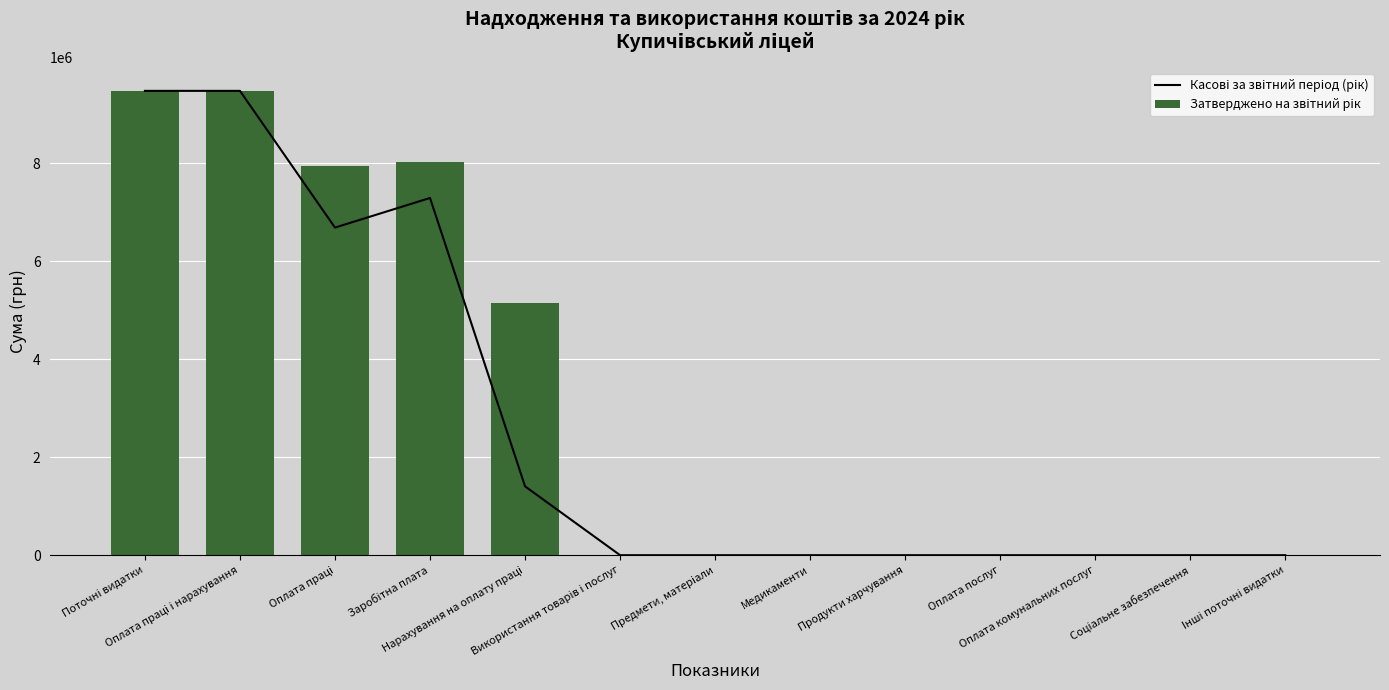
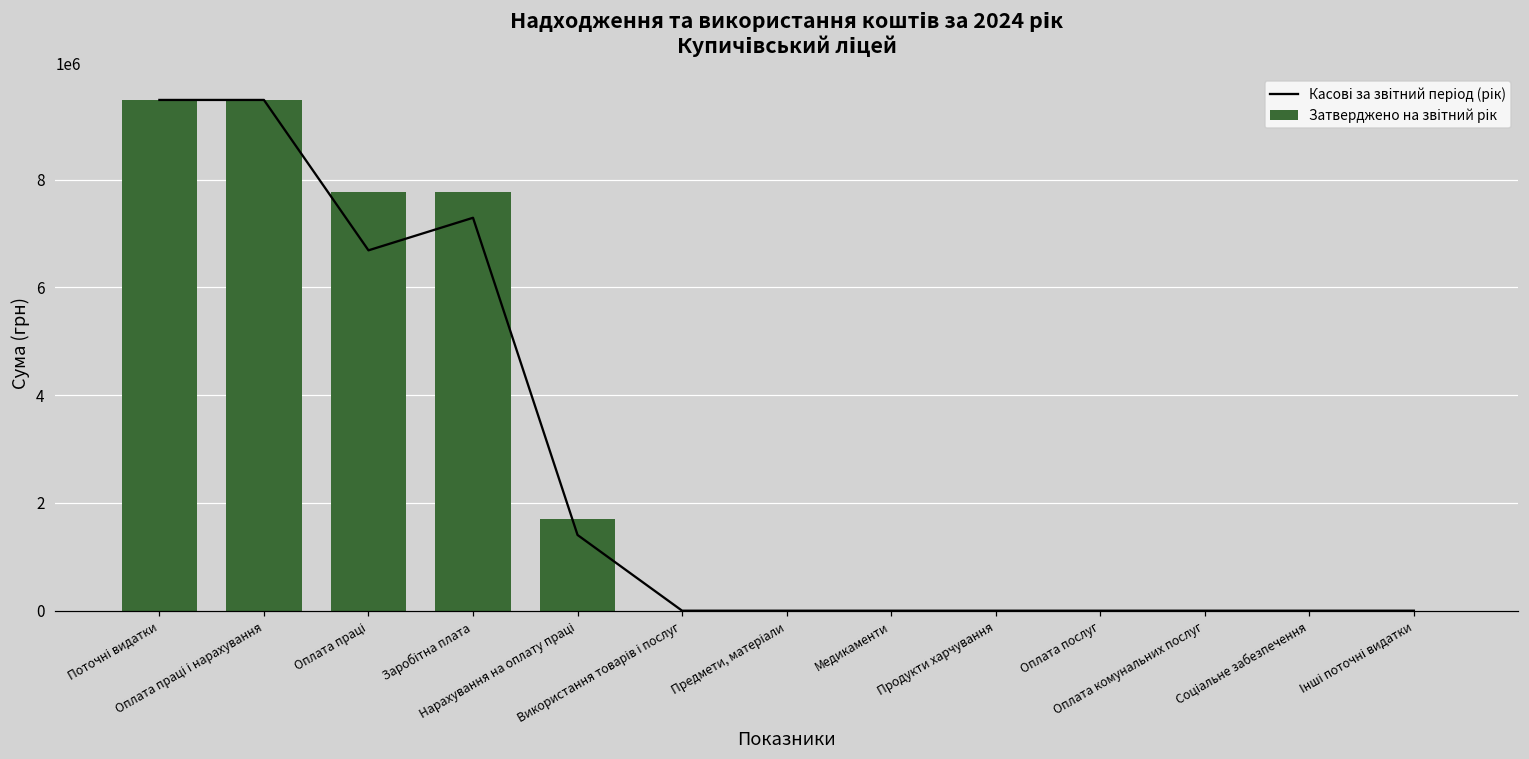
  {
    "Касові за звітний період (рік)": {
      "Поточні видатки": 9500000,
      "Оплата праці і нарахування": 9500000,
      "Оплата праці": 6700000,
      "Заробітна плата": 7300000,
      "Нарахування на оплату праці": 1400000,
      "Використання товарів і послуг": 0,
      "Предмети, матеріали": 0,
      "Медикаменти": 0,
      "Продукти харчування": 0,
      "Оплата послуг": 0,
      "Оплата комунальних послуг": 0,
      "Соціальне забезпечення": 0,
      "Інші поточні видатки": 0
    },
    "Затверджено на звітний рік": {
      "Поточні видатки": 9500000,
      "Оплата праці і нарахування": 9500000,
-     "Оплата праці": 7900000,
-     "Заробітна плата": 8000000,
-     "Нарахування на оплату праці": 5100000,
+     "Оплата праці": 7800000,
+     "Заробітна плата": 7800000,
+     "Нарахування на оплату праці": 1700000,
      "Використання товарів і послуг": 0,
      "Предмети, матеріали": 0,
      "Медикаменти": 0,
      "Продукти харчування": 0,
      "Оплата послуг": 0,
      "Оплата комунальних послуг": 0,
      "Соціальне забезпечення": 0,
      "Інші поточні видатки": 0
    }
  }
